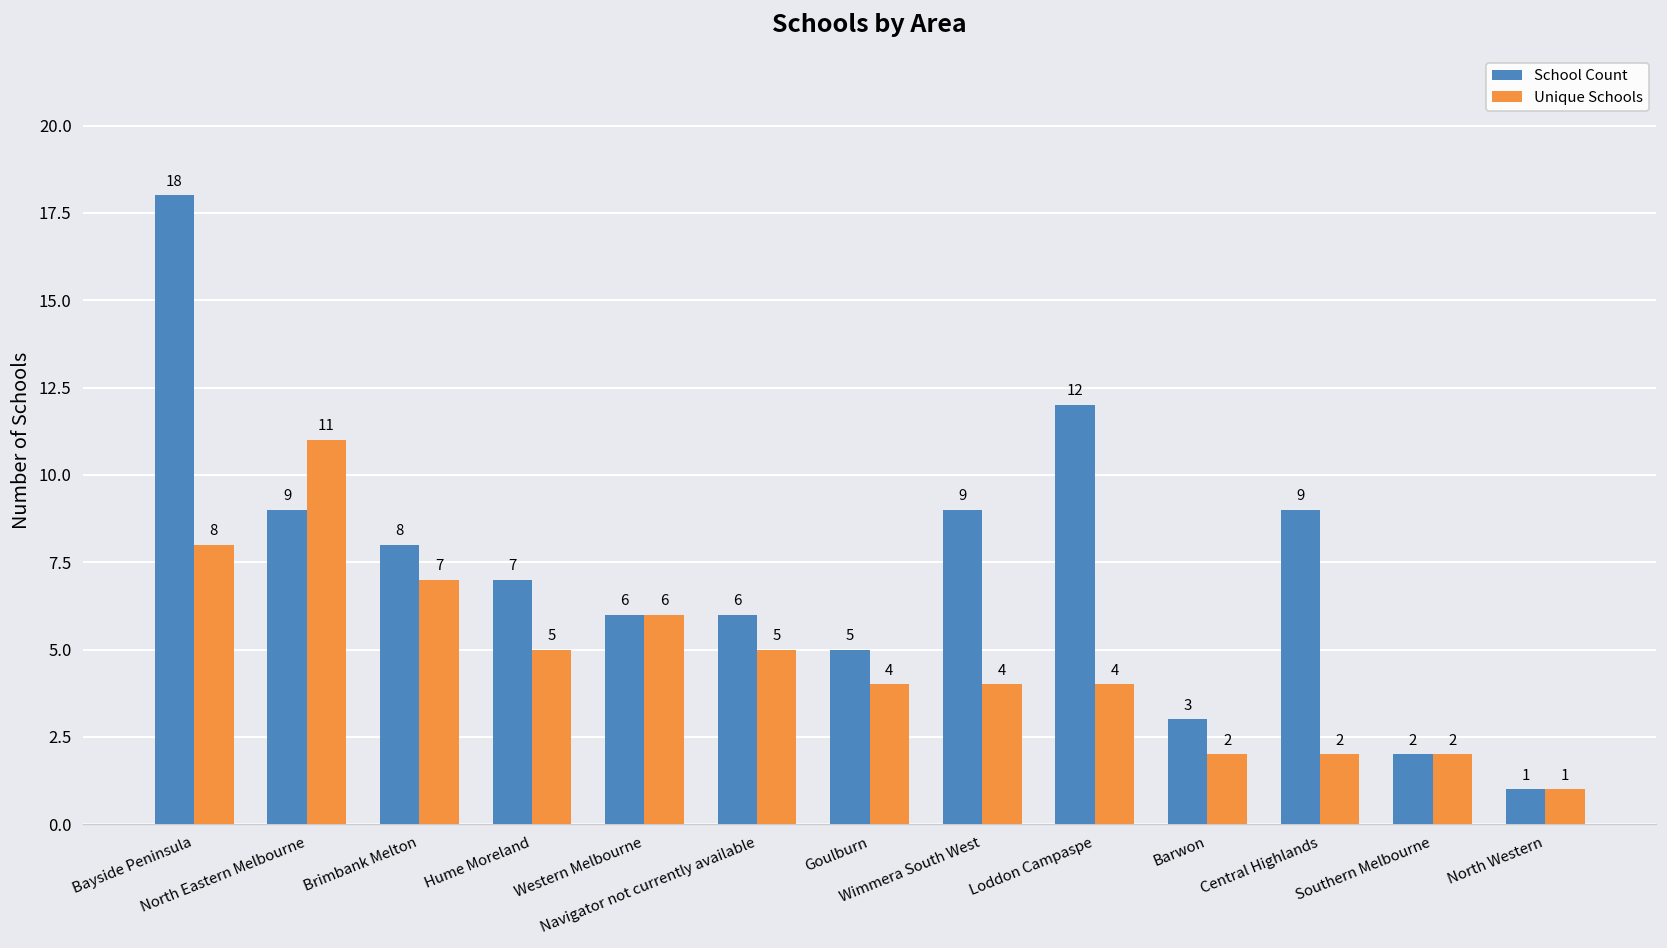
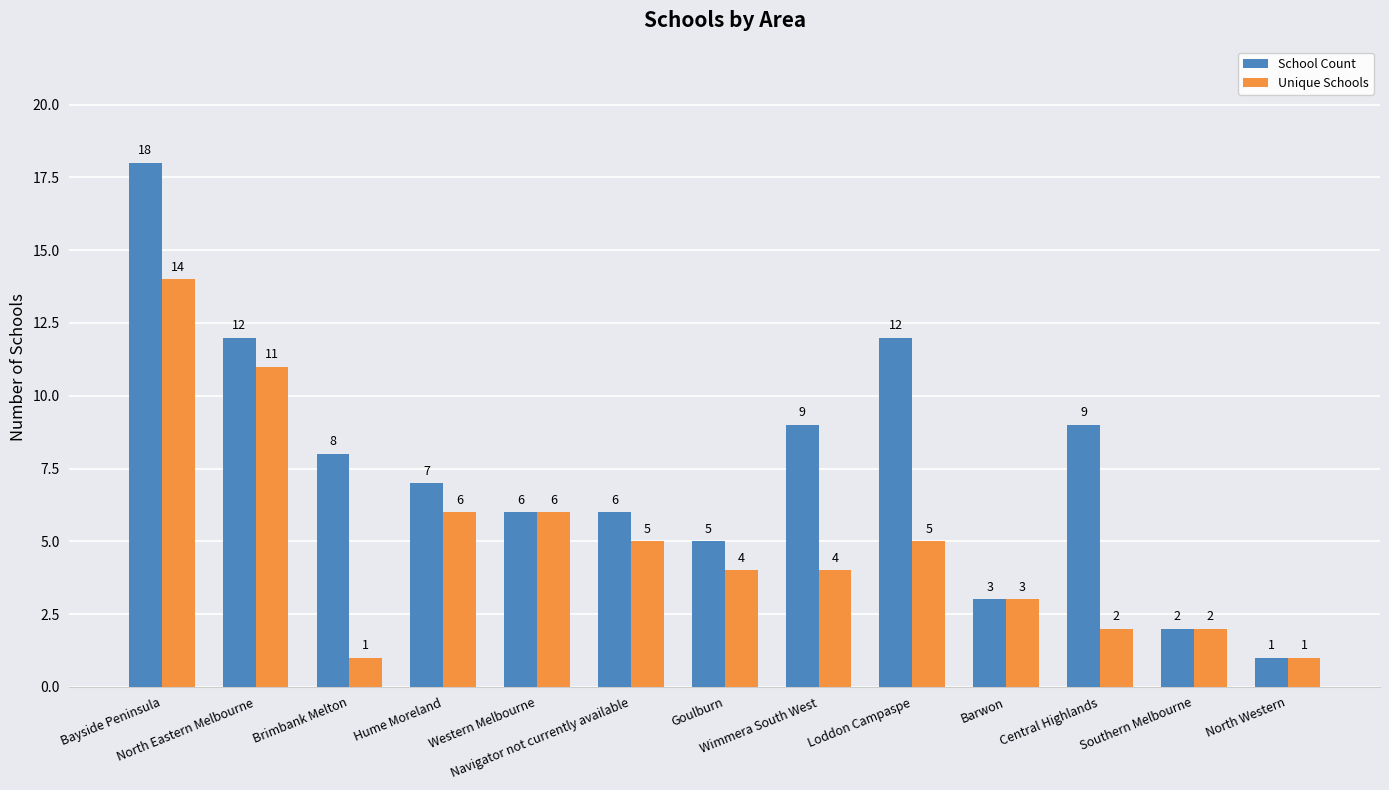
  {
    "School Count": {
      "Bayside Peninsula": 18,
-     "North Eastern Melbourne": 9,
+     "North Eastern Melbourne": 12,
      "Brimbank Melton": 8,
      "Hume Moreland": 7,
      "Western Melbourne": 6,
      "Navigator not currently available": 6,
      "Goulburn": 5,
      "Wimmera South West": 9,
      "Loddon Campaspe": 12,
      "Barwon": 3,
      "Central Highlands": 9,
      "Southern Melbourne": 2,
      "North Western": 1
    },
    "Unique Schools": {
-     "Bayside Peninsula": 8,
+     "Bayside Peninsula": 14,
      "North Eastern Melbourne": 11,
-     "Brimbank Melton": 7,
-     "Hume Moreland": 5,
+     "Brimbank Melton": 1,
+     "Hume Moreland": 6,
      "Western Melbourne": 6,
      "Navigator not currently available": 5,
      "Goulburn": 4,
      "Wimmera South West": 4,
-     "Loddon Campaspe": 4,
-     "Barwon": 2,
+     "Loddon Campaspe": 5,
+     "Barwon": 3,
      "Central Highlands": 2,
      "Southern Melbourne": 2,
      "North Western": 1
    }
  }
